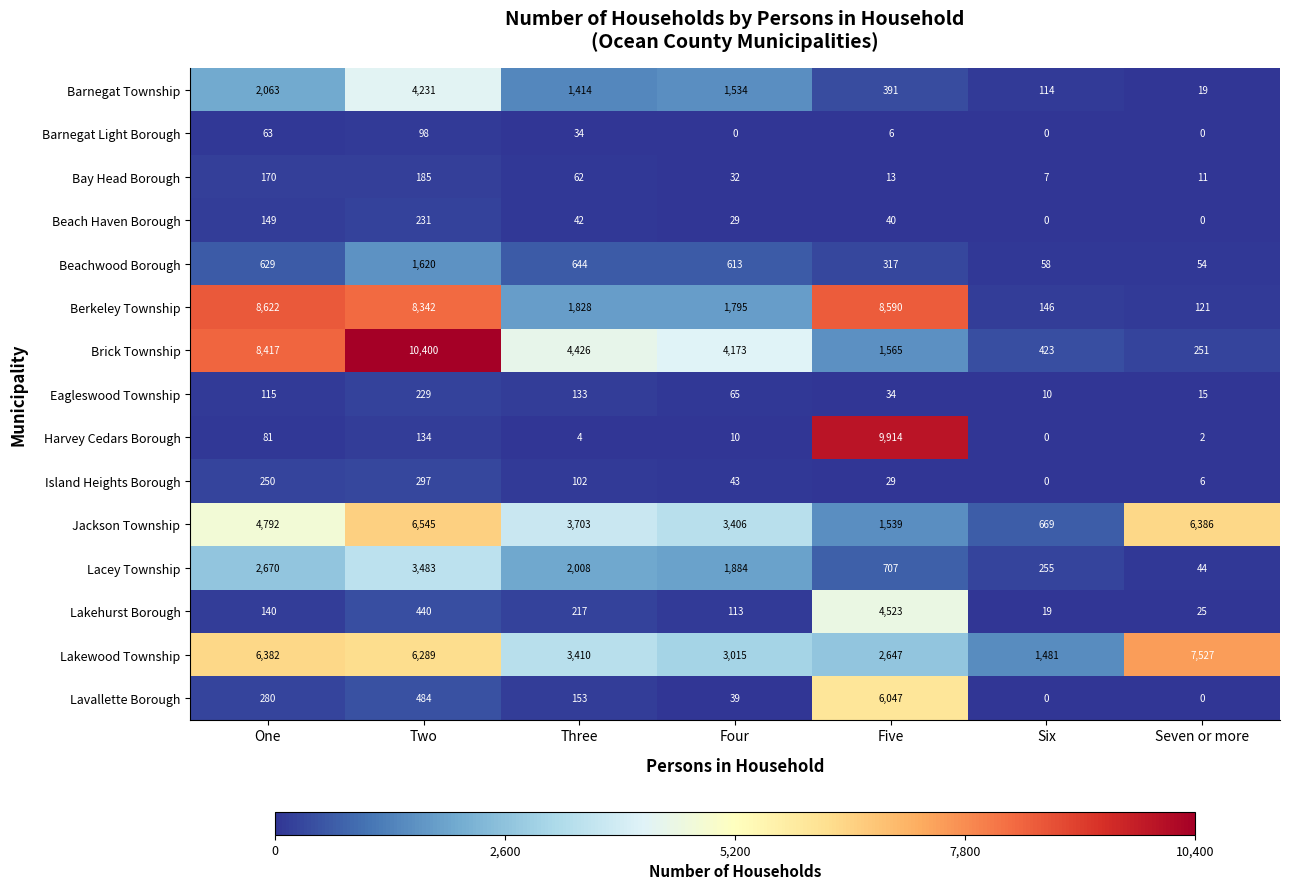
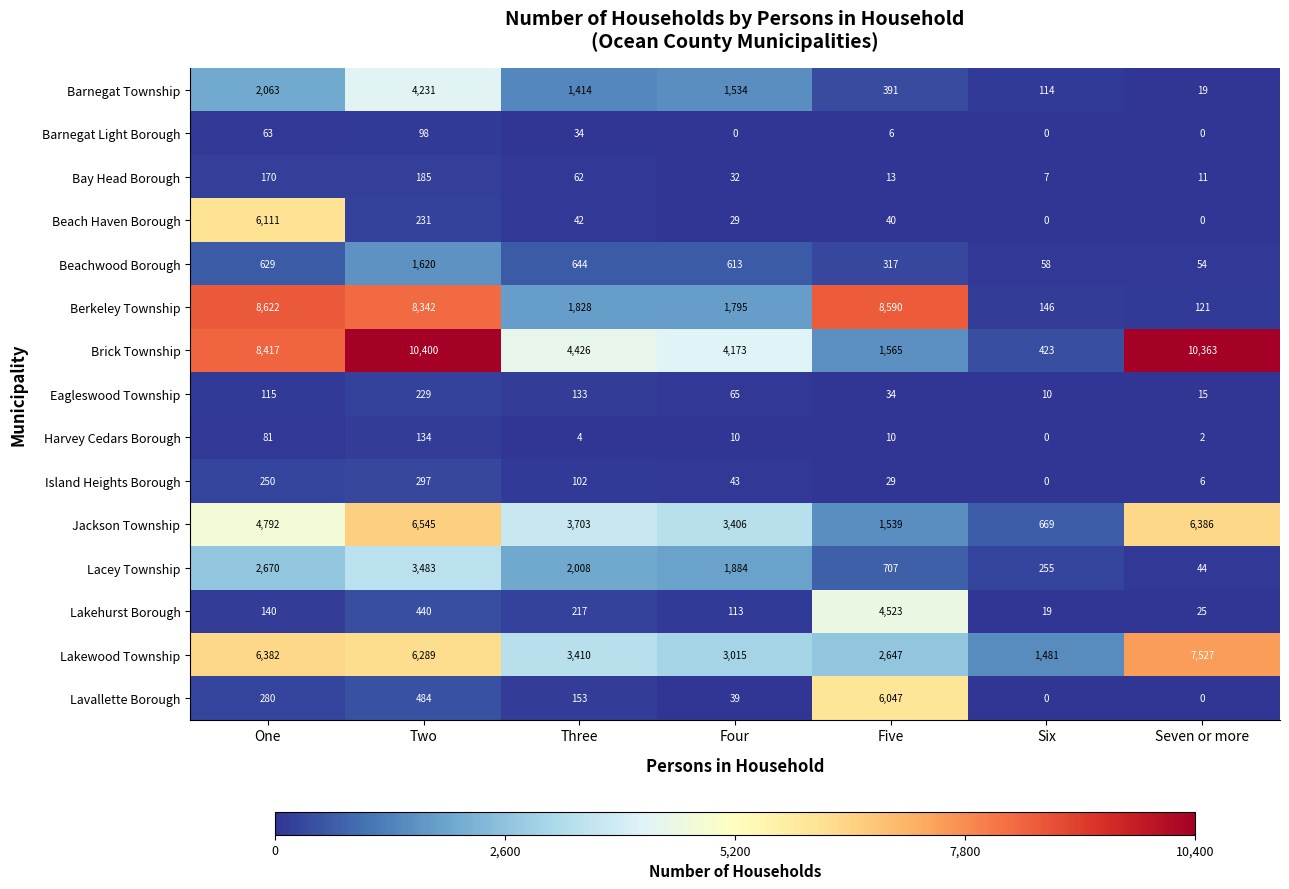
  {
    "Barnegat Township": {
      "One": "2,063",
      "Two": "4,231",
      "Three": "1,414",
      "Four": "1,534",
      "Five": "391",
      "Six": "114",
      "Seven or more": "19"
    },
    "Barnegat Light Borough": {
      "One": "63",
      "Two": "98",
      "Three": "34",
      "Four": "0",
      "Five": "6",
      "Six": "0",
      "Seven or more": "0"
    },
    "Bay Head Borough": {
      "One": "170",
      "Two": "185",
      "Three": "62",
      "Four": "32",
      "Five": "13",
      "Six": "7",
      "Seven or more": "11"
    },
    "Beach Haven Borough": {
-     "One": "149",
+     "One": "6,111",
      "Two": "231",
      "Three": "42",
      "Four": "29",
      "Five": "40",
      "Six": "0",
      "Seven or more": "0"
    },
    "Beachwood Borough": {
      "One": "629",
      "Two": "1,620",
      "Three": "644",
      "Four": "613",
      "Five": "317",
      "Six": "58",
      "Seven or more": "54"
    },
    "Berkeley Township": {
      "One": "8,622",
      "Two": "8,342",
      "Three": "1,828",
      "Four": "1,795",
      "Five": "8,590",
      "Six": "146",
      "Seven or more": "121"
    },
    "Brick Township": {
      "One": "8,417",
      "Two": "10,400",
      "Three": "4,426",
      "Four": "4,173",
      "Five": "1,565",
      "Six": "423",
-     "Seven or more": "251"
+     "Seven or more": "10,363"
    },
    "Eagleswood Township": {
      "One": "115",
      "Two": "229",
      "Three": "133",
      "Four": "65",
      "Five": "34",
      "Six": "10",
      "Seven or more": "15"
    },
    "Harvey Cedars Borough": {
      "One": "81",
      "Two": "134",
      "Three": "4",
      "Four": "10",
-     "Five": "9,914",
+     "Five": "10",
      "Six": "0",
      "Seven or more": "2"
    },
    "Island Heights Borough": {
      "One": "250",
      "Two": "297",
      "Three": "102",
      "Four": "43",
      "Five": "29",
      "Six": "0",
      "Seven or more": "6"
    },
    "Jackson Township": {
      "One": "4,792",
      "Two": "6,545",
      "Three": "3,703",
      "Four": "3,406",
      "Five": "1,539",
      "Six": "669",
      "Seven or more": "6,386"
    },
    "Lacey Township": {
      "One": "2,670",
      "Two": "3,483",
      "Three": "2,008",
      "Four": "1,884",
      "Five": "707",
      "Six": "255",
      "Seven or more": "44"
    },
    "Lakehurst Borough": {
      "One": "140",
      "Two": "440",
      "Three": "217",
      "Four": "113",
      "Five": "4,523",
      "Six": "19",
      "Seven or more": "25"
    },
    "Lakewood Township": {
      "One": "6,382",
      "Two": "6,289",
      "Three": "3,410",
      "Four": "3,015",
      "Five": "2,647",
      "Six": "1,481",
      "Seven or more": "7,527"
    },
    "Lavallette Borough": {
      "One": "280",
      "Two": "484",
      "Three": "153",
      "Four": "39",
      "Five": "6,047",
      "Six": "0",
      "Seven or more": "0"
    }
  }
